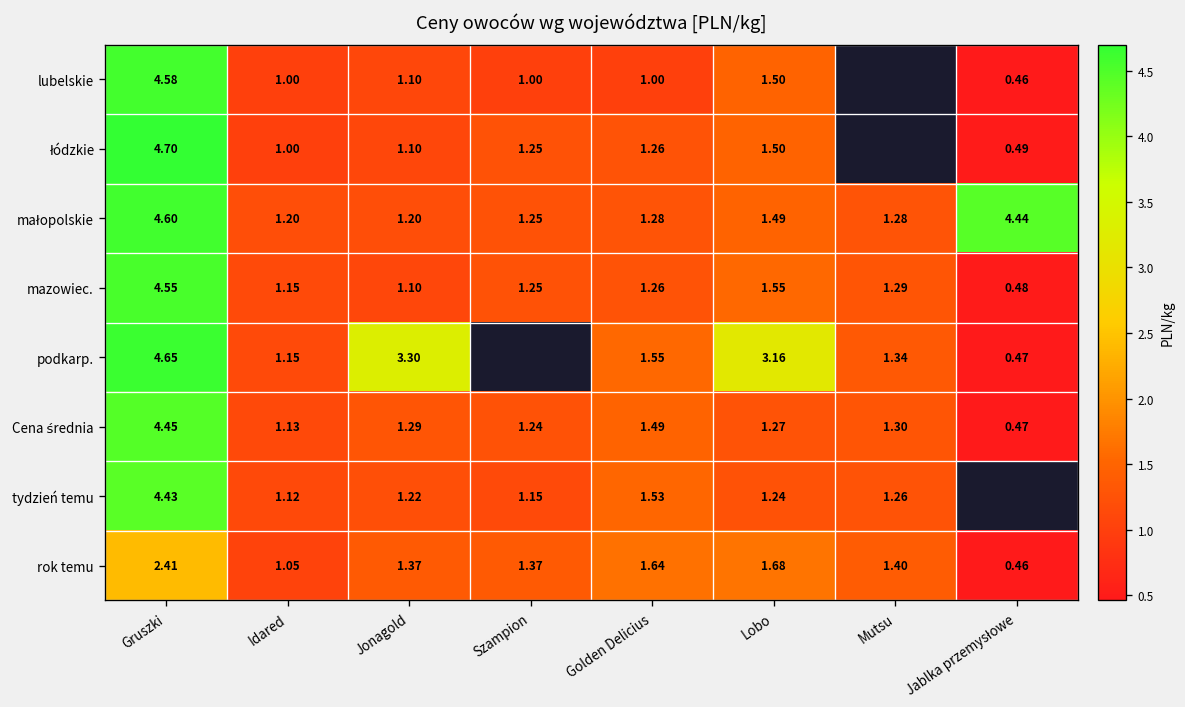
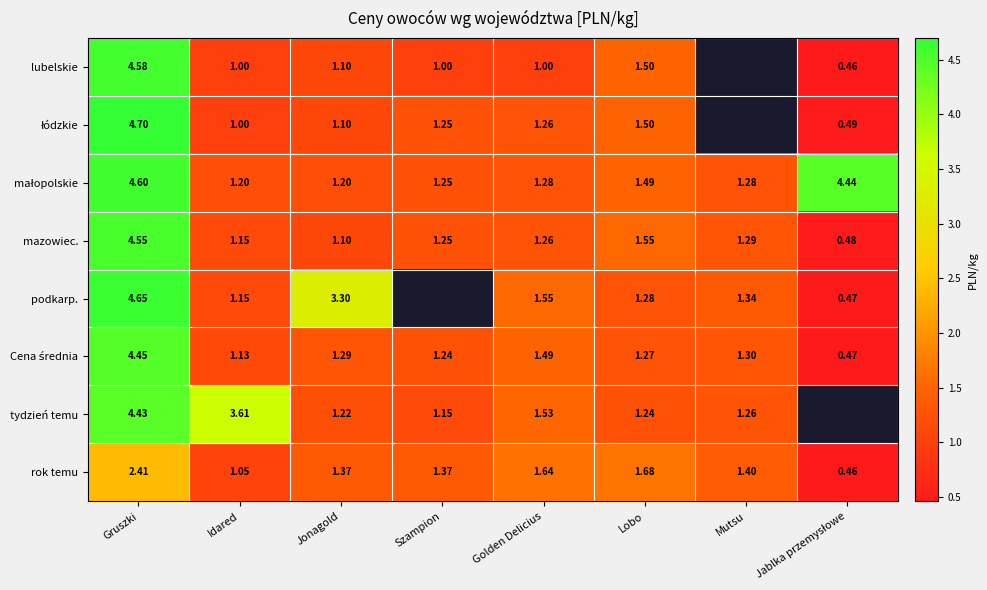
  {
    "lubelskie": {
      "Gruszki": 4.58,
      "Idared": 1.00,
      "Jonagold": 1.10,
      "Szampion": 1.00,
      "Golden Delicius": 1.00,
      "Lobo": 1.50,
      "Jablka przemysłowe": 0.46
    },
    "łódzkie": {
      "Gruszki": 4.70,
      "Idared": 1.00,
      "Jonagold": 1.10,
      "Szampion": 1.25,
      "Golden Delicius": 1.26,
      "Lobo": 1.50,
      "Jablka przemysłowe": 0.49
    },
    "małopolskie": {
      "Gruszki": 4.60,
      "Idared": 1.20,
      "Jonagold": 1.20,
      "Szampion": 1.25,
      "Golden Delicius": 1.28,
      "Lobo": 1.49,
      "Mutsu": 1.28,
      "Jablka przemysłowe": 4.44
    },
    "mazowiec.": {
      "Gruszki": 4.55,
      "Idared": 1.15,
      "Jonagold": 1.10,
      "Szampion": 1.25,
      "Golden Delicius": 1.26,
      "Lobo": 1.55,
      "Mutsu": 1.29,
      "Jablka przemysłowe": 0.48
    },
    "podkarp.": {
      "Gruszki": 4.65,
      "Idared": 1.15,
      "Jonagold": 3.30,
      "Golden Delicius": 1.55,
-     "Lobo": 3.16,
+     "Lobo": 1.28,
      "Mutsu": 1.34,
      "Jablka przemysłowe": 0.47
    },
    "Cena średnia": {
      "Gruszki": 4.45,
      "Idared": 1.13,
      "Jonagold": 1.29,
      "Szampion": 1.24,
      "Golden Delicius": 1.49,
      "Lobo": 1.27,
      "Mutsu": 1.30,
      "Jablka przemysłowe": 0.47
    },
    "tydzień temu": {
      "Gruszki": 4.43,
-     "Idared": 1.12,
+     "Idared": 3.61,
      "Jonagold": 1.22,
      "Szampion": 1.15,
      "Golden Delicius": 1.53,
      "Lobo": 1.24,
      "Mutsu": 1.26
    },
    "rok temu": {
      "Gruszki": 2.41,
      "Idared": 1.05,
      "Jonagold": 1.37,
      "Szampion": 1.37,
      "Golden Delicius": 1.64,
      "Lobo": 1.68,
      "Mutsu": 1.40,
      "Jablka przemysłowe": 0.46
    }
  }
